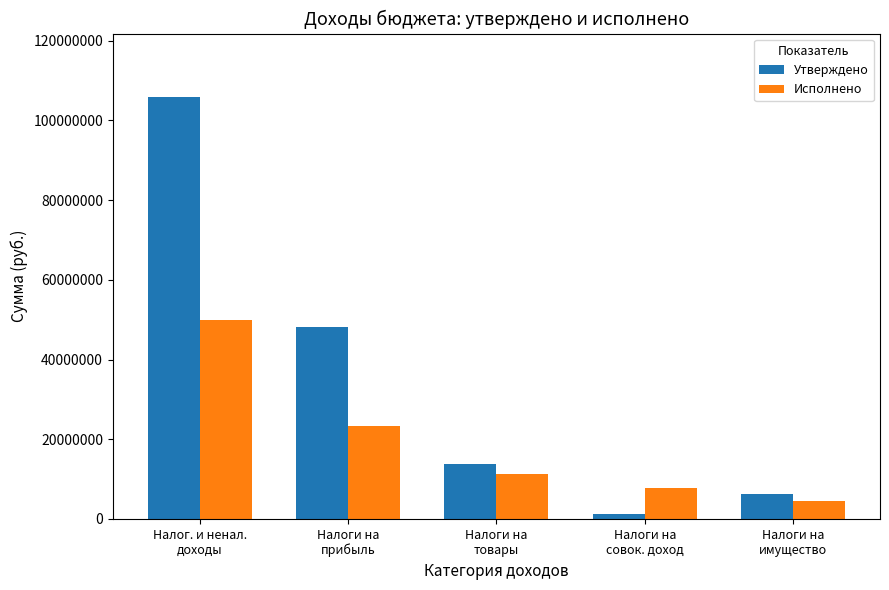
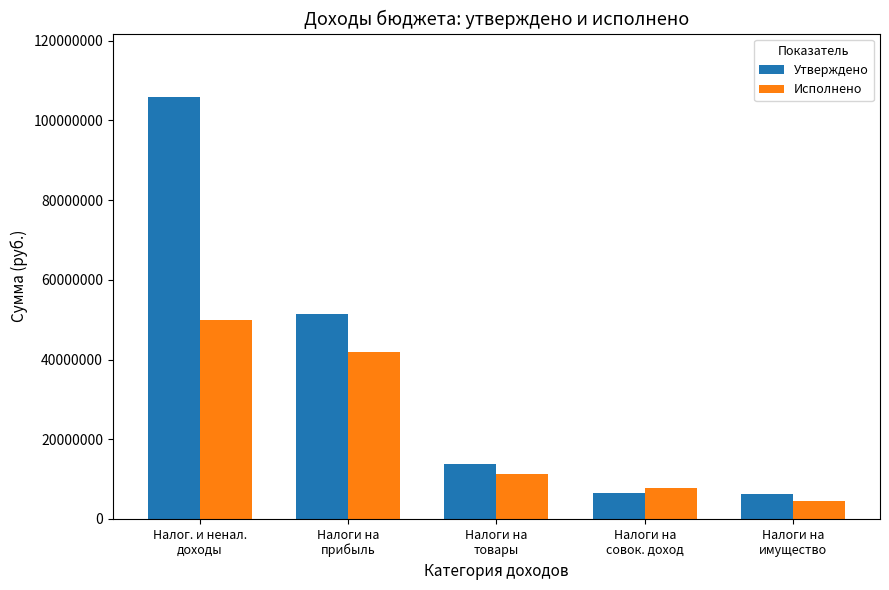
  {
    "Утверждено": {
      "Налог. и ненал. доходы": 106000000,
-     "Налоги на прибыль": 48000000,
+     "Налоги на прибыль": 51000000,
      "Налоги на товары": 14000000,
-     "Налоги на совок. доход": 1000000,
+     "Налоги на совок. доход": 6000000,
      "Налоги на имущество": 6000000
    },
    "Исполнено": {
      "Налог. и ненал. доходы": 50000000,
-     "Налоги на прибыль": 23000000,
+     "Налоги на прибыль": 42000000,
      "Налоги на товары": 11000000,
      "Налоги на совок. доход": 8000000,
      "Налоги на имущество": 5000000
    }
  }
